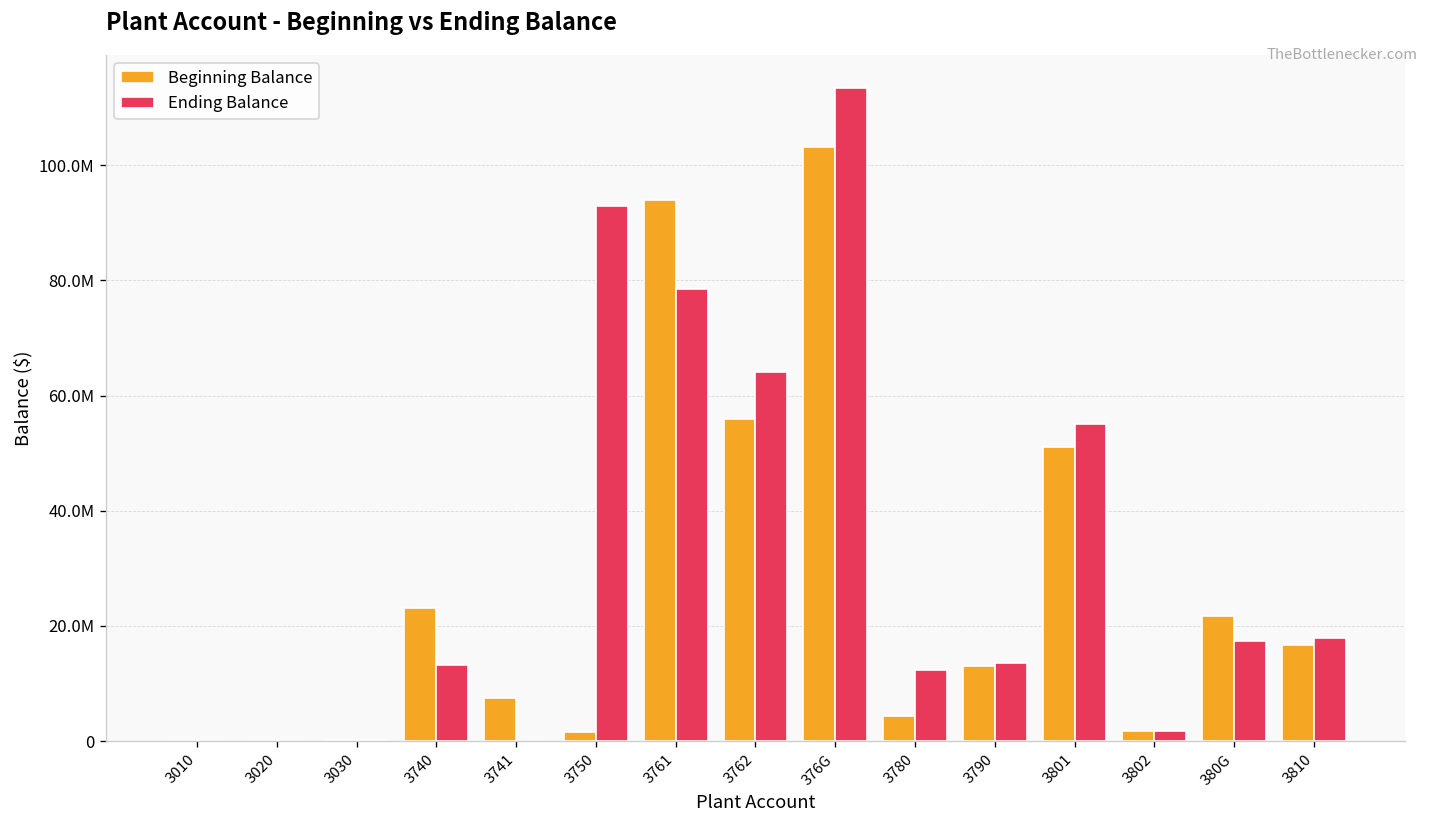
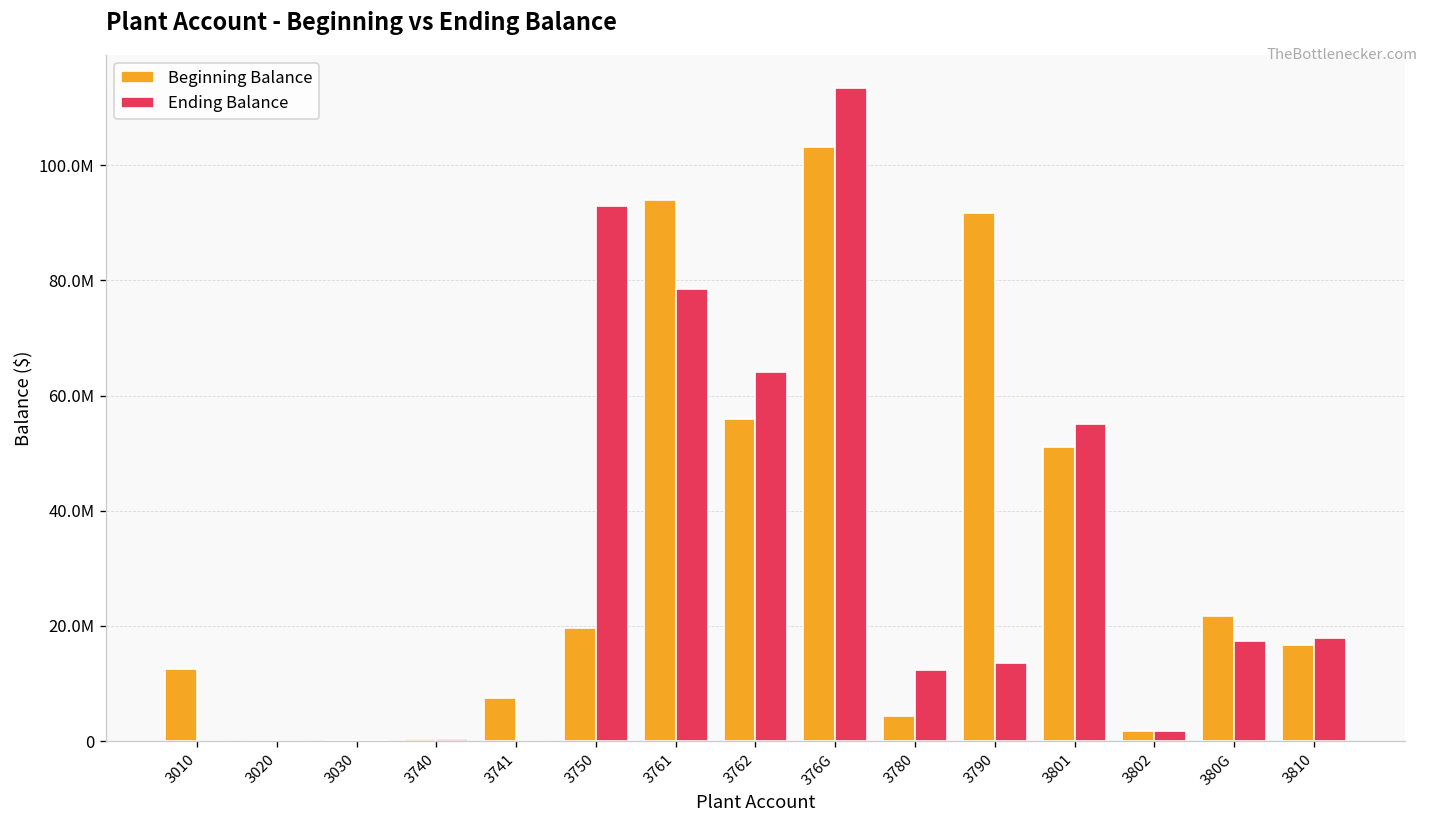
  {
    "Beginning Balance": {
-     "3010": 0,
-     "3740": 23000000,
+     "3010": 13000000,
+     "3740": 0,
      "3741": 7000000,
-     "3750": 2000000,
+     "3750": 20000000,
      "3761": 94000000,
      "3762": 56000000,
      "376G": 103000000,
      "3780": 4000000,
-     "3790": 13000000,
+     "3790": 92000000,
      "3801": 51000000,
      "3802": 2000000,
      "380G": 22000000,
      "3810": 17000000
    },
    "Ending Balance": {
-     "3740": 13000000,
+     "3740": 0,
      "3750": 93000000,
      "3761": 79000000,
      "3762": 64000000,
      "376G": 113000000,
      "3780": 12000000,
      "3790": 14000000,
      "3801": 55000000,
      "3802": 2000000,
      "380G": 17000000,
      "3810": 18000000
    }
  }
